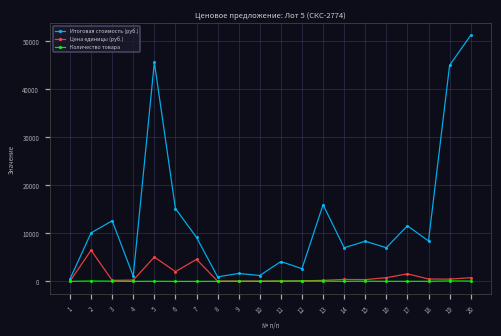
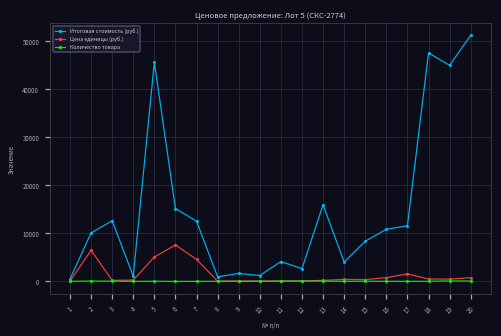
  {
    "Итоговая стоимость (руб.)": {
      "2": 10000,
      "3": 13000,
      "4": 1000,
      "5": 46000,
      "6": 15000,
-     "7": 9000,
+     "7": 13000,
      "8": 1000,
      "9": 2000,
      "10": 1000,
      "11": 4000,
      "12": 3000,
      "13": 16000,
-     "14": 7000,
+     "14": 4000,
      "15": 8000,
-     "16": 7000,
+     "16": 11000,
      "17": 12000,
-     "18": 8000,
+     "18": 47000,
      "19": 45000,
      "20": 51000
    },
    "Цена единицы (руб.)": {
      "2": 6000,
      "5": 5000,
-     "6": 2000,
+     "6": 8000,
      "7": 5000,
      "16": 1000,
      "17": 2000,
      "20": 1000
    },
    "Количество товара": {
      "2": 0,
      "5": 0,
      "6": 0,
      "7": 0,
      "16": 0,
      "17": 0,
      "20": 0
    }
  }
